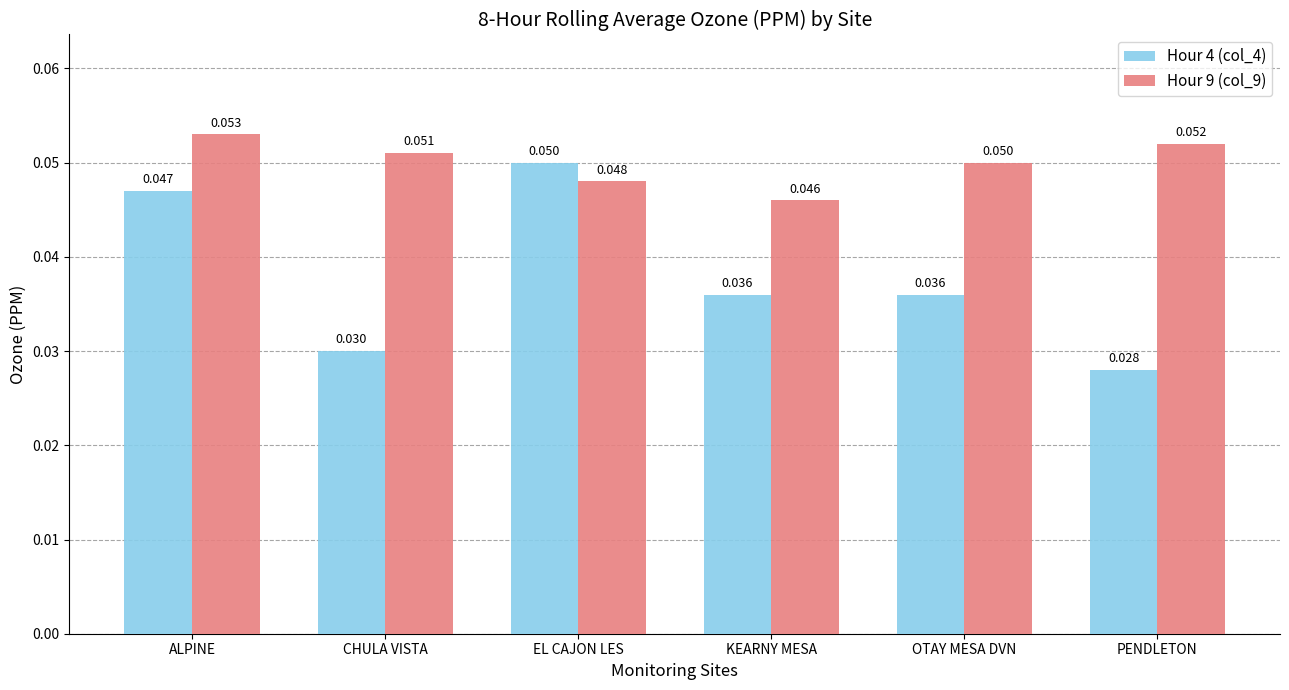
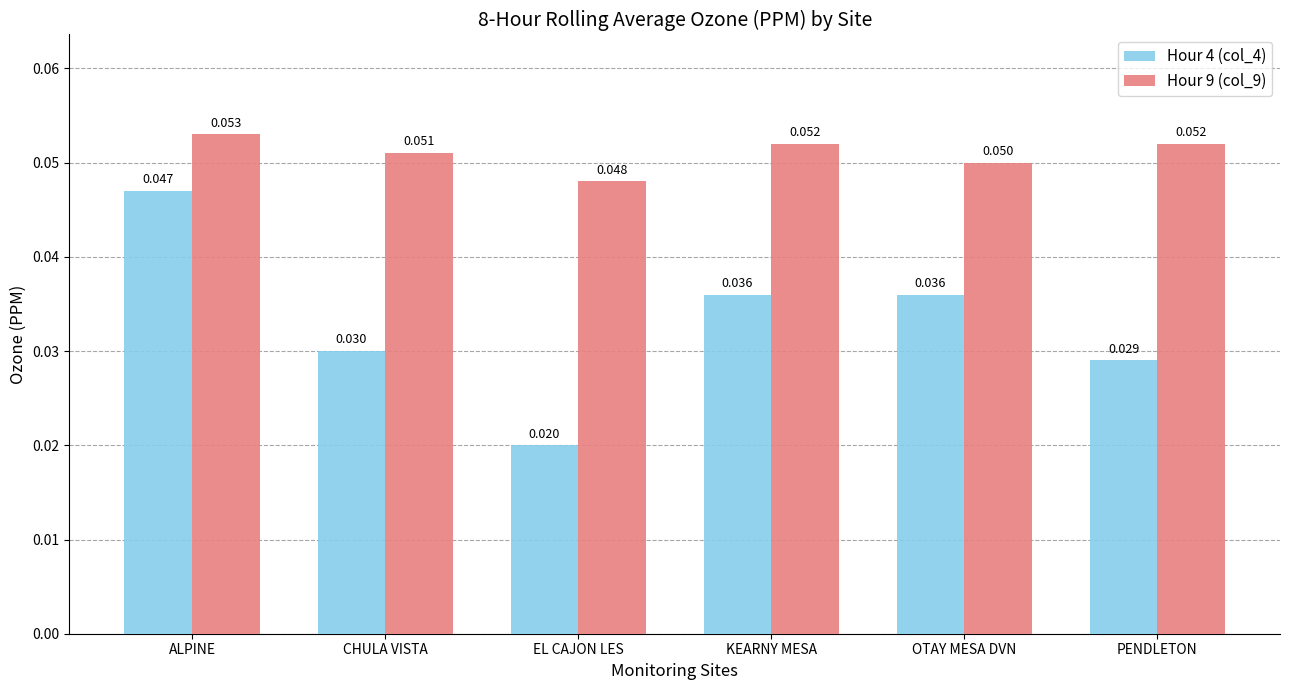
  {
    "Hour 4 (col_4)": {
      "ALPINE": 0.047,
      "CHULA VISTA": 0.030,
-     "EL CAJON LES": 0.050,
+     "EL CAJON LES": 0.020,
      "KEARNY MESA": 0.036,
      "OTAY MESA DVN": 0.036,
-     "PENDLETON": 0.028
+     "PENDLETON": 0.029
    },
    "Hour 9 (col_9)": {
      "ALPINE": 0.053,
      "CHULA VISTA": 0.051,
      "EL CAJON LES": 0.048,
-     "KEARNY MESA": 0.046,
+     "KEARNY MESA": 0.052,
      "OTAY MESA DVN": 0.050,
      "PENDLETON": 0.052
    }
  }
